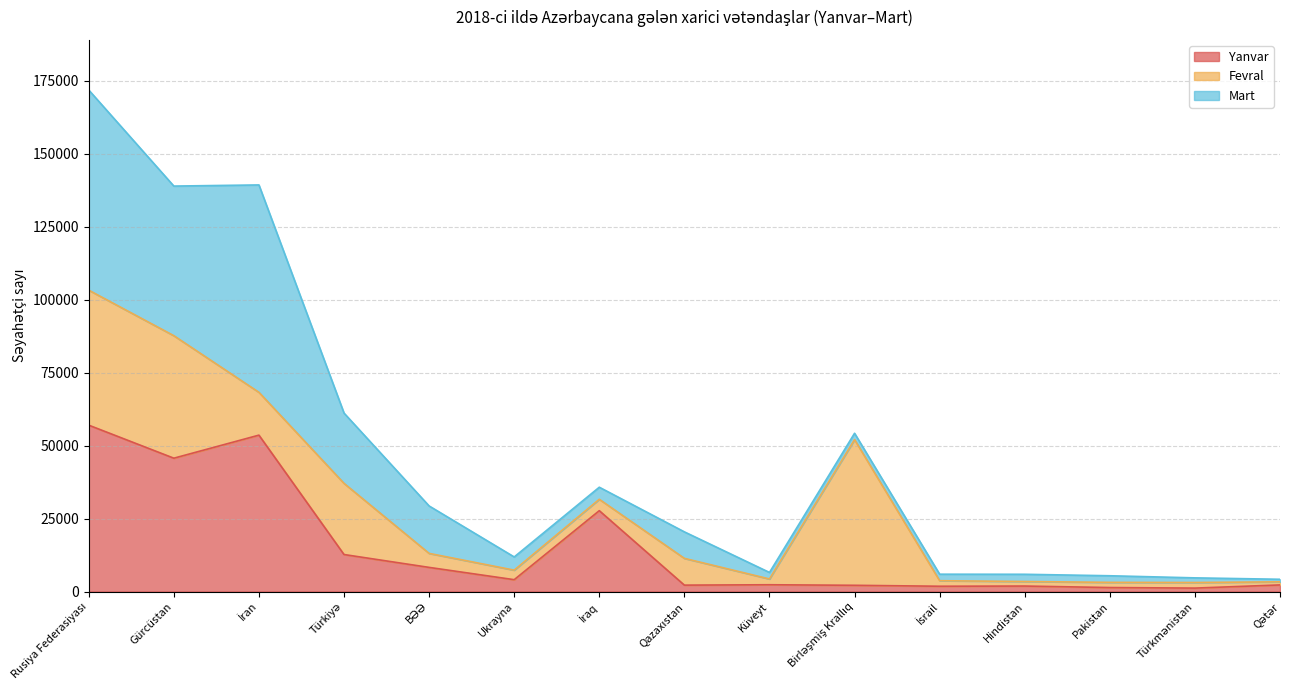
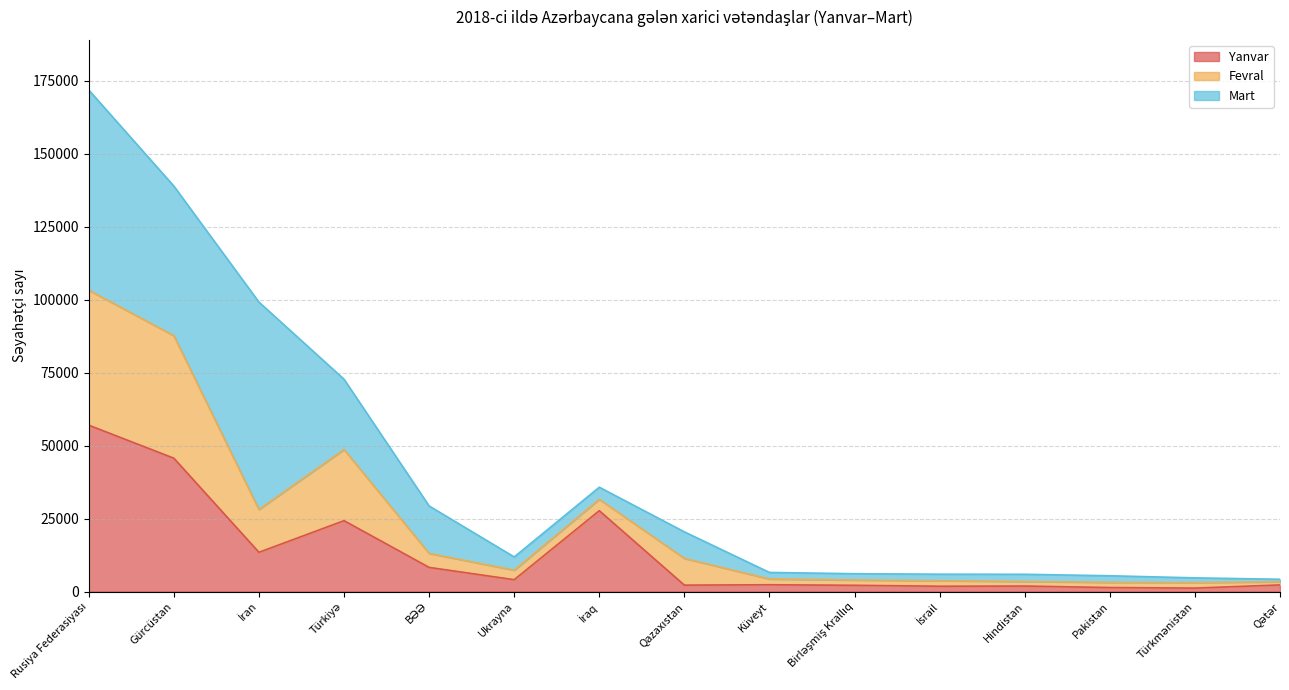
  {
    "Yanvar": {
      "Rusiya Federasiyası": 57000,
      "Gürcüstan": 46000,
-     "İran": 54000,
-     "Türkiyə": 13000,
+     "İran": 13000,
+     "Türkiyə": 24000,
      "BƏƏ": 8000,
      "Ukrayna": 4000,
      "İraq": 28000,
      "Qazaxıstan": 2000,
      "Küveyt": 2000,
      "Birləşmiş Krallıq": 2000,
      "İsrail": 2000,
      "Hindistan": 2000,
      "Pakistan": 1000,
      "Türkmənistan": 1000,
      "Qətər": 2000
    },
    "Fevral": {
      "Rusiya Federasiyası": 46000,
      "Gürcüstan": 42000,
      "İran": 15000,
      "Türkiyə": 24000,
      "BƏƏ": 5000,
      "Ukrayna": 3000,
      "İraq": 4000,
      "Qazaxıstan": 9000,
      "Küveyt": 2000,
-     "Birləşmiş Krallıq": 50000,
+     "Birləşmiş Krallıq": 2000,
      "İsrail": 2000,
      "Hindistan": 2000,
      "Pakistan": 2000,
      "Türkmənistan": 2000
    },
    "Mart": {
      "Rusiya Federasiyası": 69000,
      "Gürcüstan": 51000,
      "İran": 71000,
      "Türkiyə": 24000,
      "BƏƏ": 16000,
      "Ukrayna": 5000,
      "İraq": 4000,
      "Qazaxıstan": 9000,
      "Küveyt": 2000,
      "Birləşmiş Krallıq": 2000,
      "İsrail": 2000,
      "Hindistan": 2000,
      "Pakistan": 2000,
      "Türkmənistan": 2000
    }
  }
